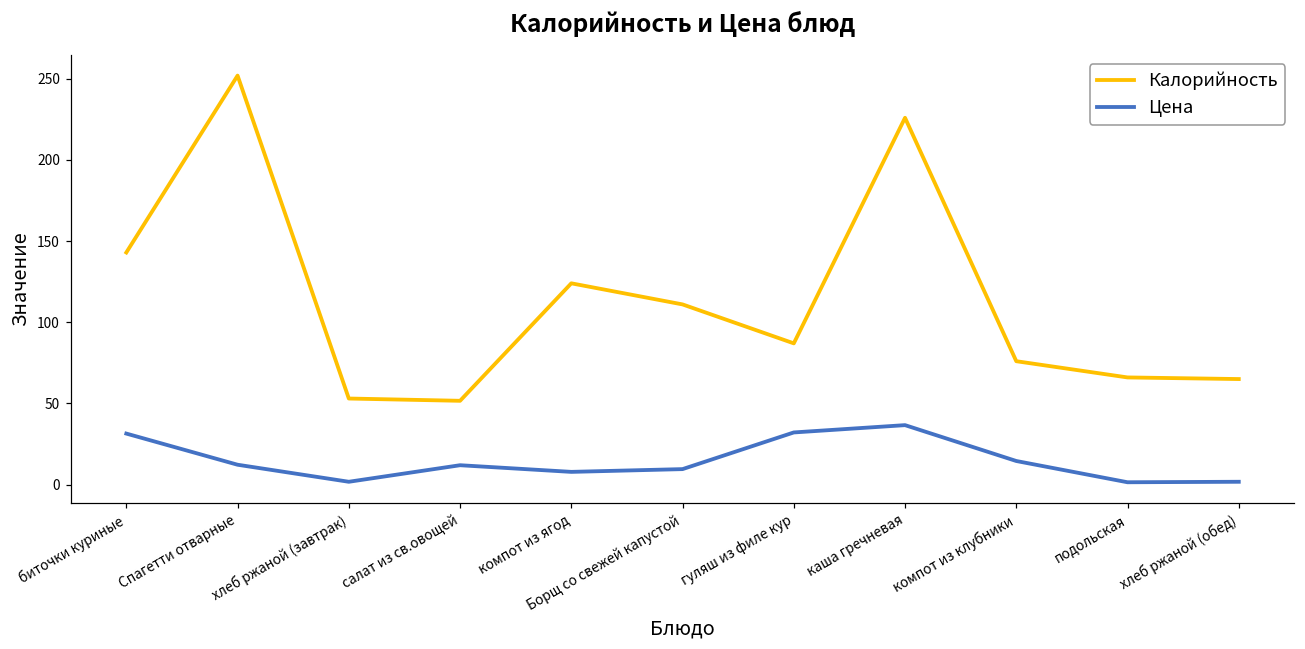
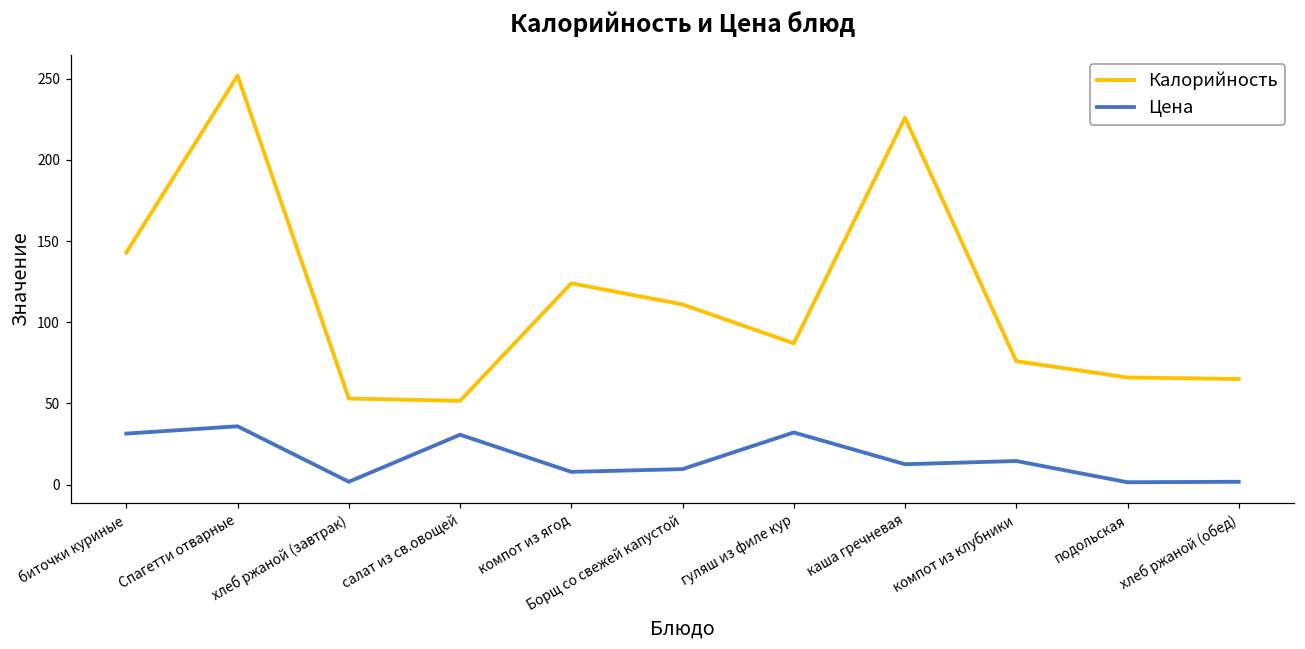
  {
    "Калорийность": {
      "биточки куриные": 143,
      "Спагетти отварные": 252,
      "хлеб ржаной (завтрак)": 53,
      "салат из св.овощей": 52,
      "компот из ягод": 124,
      "Борщ со свежей капустой": 111,
      "гуляш из филе кур": 87,
      "каша гречневая": 226,
      "компот из клубники": 76,
      "подольская": 66,
      "хлеб ржаной (обед)": 65
    },
    "Цена": {
      "биточки куриные": 31,
-     "Спагетти отварные": 12,
+     "Спагетти отварные": 36,
      "хлеб ржаной (завтрак)": 2,
-     "салат из св.овощей": 12,
+     "салат из св.овощей": 31,
      "компот из ягод": 8,
      "Борщ со свежей капустой": 10,
      "гуляш из филе кур": 32,
-     "каша гречневая": 37,
+     "каша гречневая": 13,
      "компот из клубники": 15,
      "подольская": 1,
      "хлеб ржаной (обед)": 2
    }
  }
